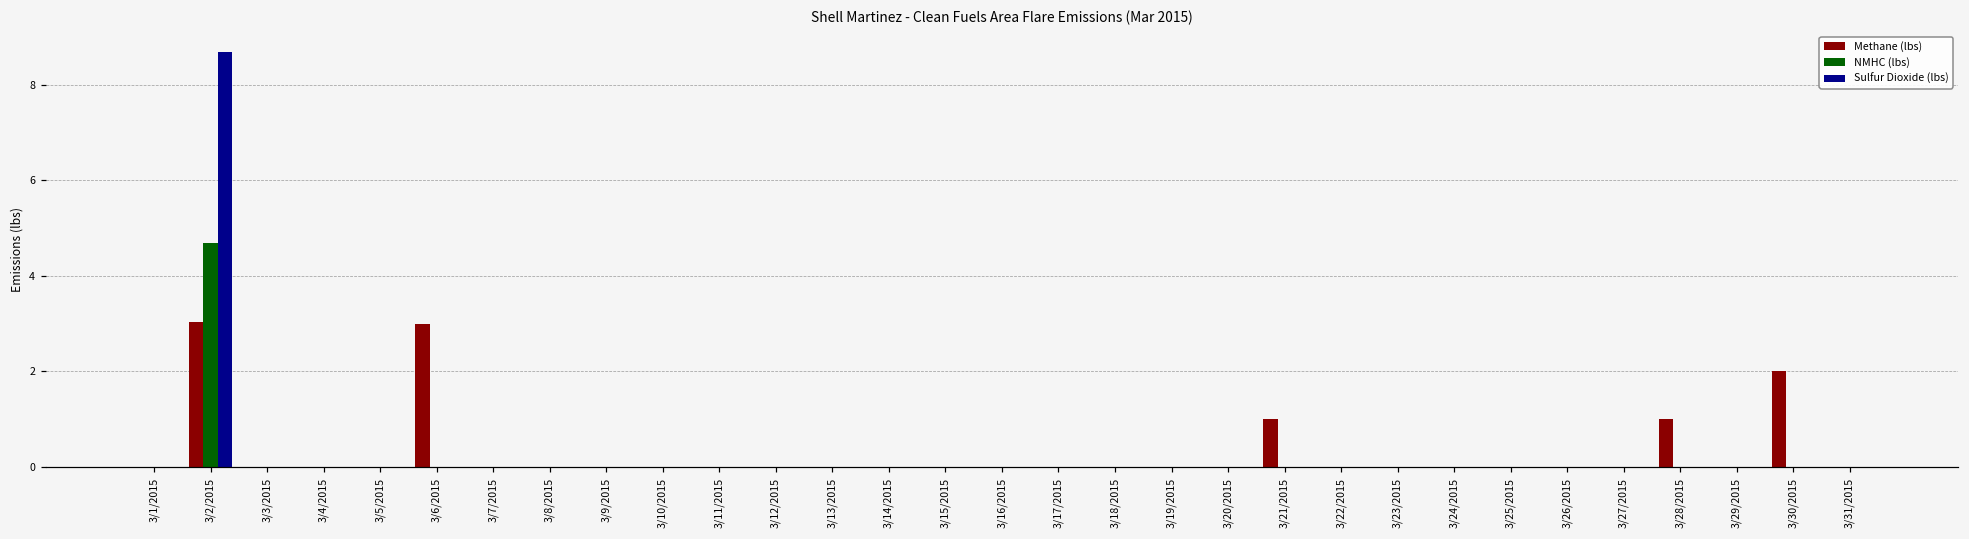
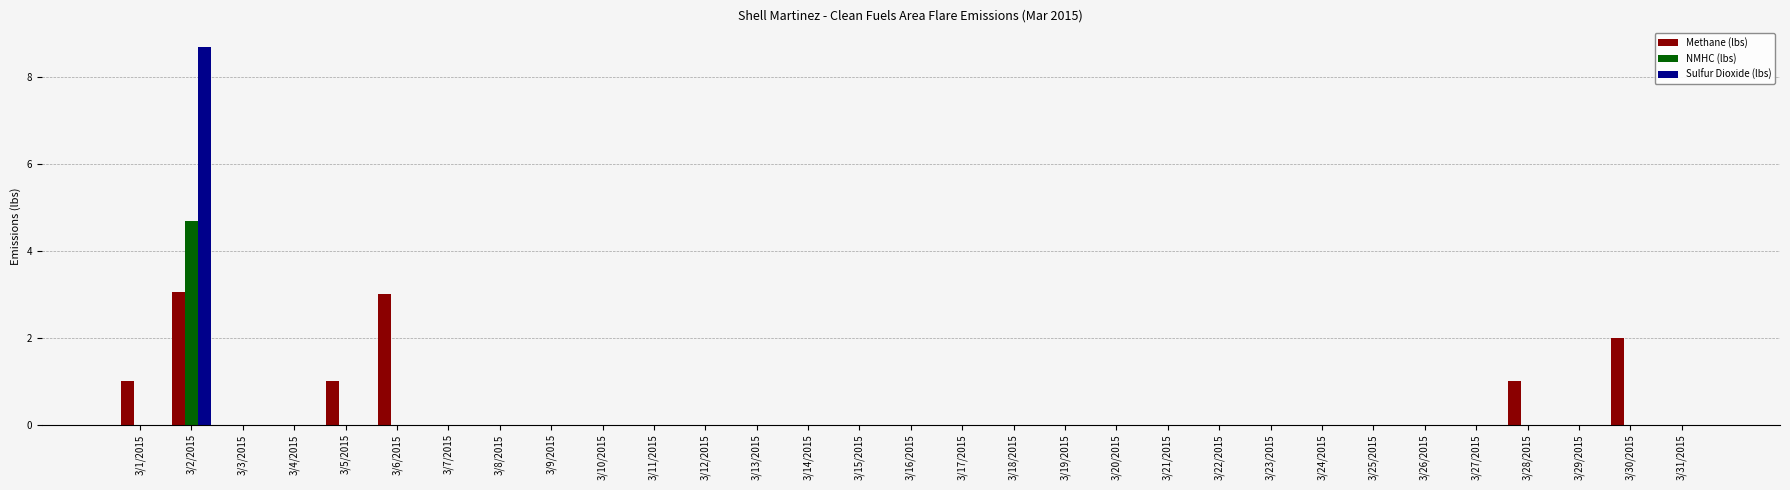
  {
    "Methane (lbs)": {
-     "3/1/2015": 0,
+     "3/1/2015": 1,
      "3/2/2015": 3,
      "3/3/2015": 0,
      "3/4/2015": 0,
-     "3/5/2015": 0,
+     "3/5/2015": 1,
      "3/6/2015": 3,
      "3/7/2015": 0,
      "3/8/2015": 0,
      "3/9/2015": 0,
      "3/10/2015": 0,
      "3/11/2015": 0,
      "3/12/2015": 0,
      "3/13/2015": 0,
      "3/14/2015": 0,
      "3/15/2015": 0,
      "3/16/2015": 0,
      "3/17/2015": 0,
      "3/18/2015": 0,
      "3/19/2015": 0,
      "3/20/2015": 0,
-     "3/21/2015": 1,
+     "3/21/2015": 0,
      "3/22/2015": 0,
      "3/23/2015": 0,
      "3/24/2015": 0,
      "3/25/2015": 0,
      "3/26/2015": 0,
      "3/27/2015": 0,
      "3/28/2015": 1,
      "3/29/2015": 0,
      "3/30/2015": 2,
      "3/31/2015": 0
    },
    "NMHC (lbs)": {
      "3/1/2015": 0,
      "3/2/2015": 4.7,
      "3/3/2015": 0,
      "3/4/2015": 0,
      "3/5/2015": 0,
      "3/6/2015": 0,
      "3/7/2015": 0,
      "3/8/2015": 0,
      "3/9/2015": 0,
      "3/10/2015": 0,
      "3/11/2015": 0,
      "3/12/2015": 0,
      "3/13/2015": 0,
      "3/14/2015": 0,
      "3/15/2015": 0,
      "3/16/2015": 0,
      "3/17/2015": 0,
      "3/18/2015": 0,
      "3/19/2015": 0,
      "3/20/2015": 0,
      "3/21/2015": 0,
      "3/22/2015": 0,
      "3/23/2015": 0,
      "3/24/2015": 0,
      "3/25/2015": 0,
      "3/26/2015": 0,
      "3/27/2015": 0,
      "3/28/2015": 0,
      "3/29/2015": 0,
      "3/30/2015": 0,
      "3/31/2015": 0
    },
    "Sulfur Dioxide (lbs)": {
      "3/1/2015": 0,
      "3/2/2015": 8.7,
      "3/3/2015": 0,
      "3/4/2015": 0,
      "3/5/2015": 0,
      "3/6/2015": 0,
      "3/7/2015": 0,
      "3/8/2015": 0,
      "3/9/2015": 0,
      "3/10/2015": 0,
      "3/11/2015": 0,
      "3/12/2015": 0,
      "3/13/2015": 0,
      "3/14/2015": 0,
      "3/15/2015": 0,
      "3/16/2015": 0,
      "3/17/2015": 0,
      "3/18/2015": 0,
      "3/19/2015": 0,
      "3/20/2015": 0,
      "3/21/2015": 0,
      "3/22/2015": 0,
      "3/23/2015": 0,
      "3/24/2015": 0,
      "3/25/2015": 0,
      "3/26/2015": 0,
      "3/27/2015": 0,
      "3/28/2015": 0,
      "3/29/2015": 0,
      "3/30/2015": 0,
      "3/31/2015": 0
    }
  }
